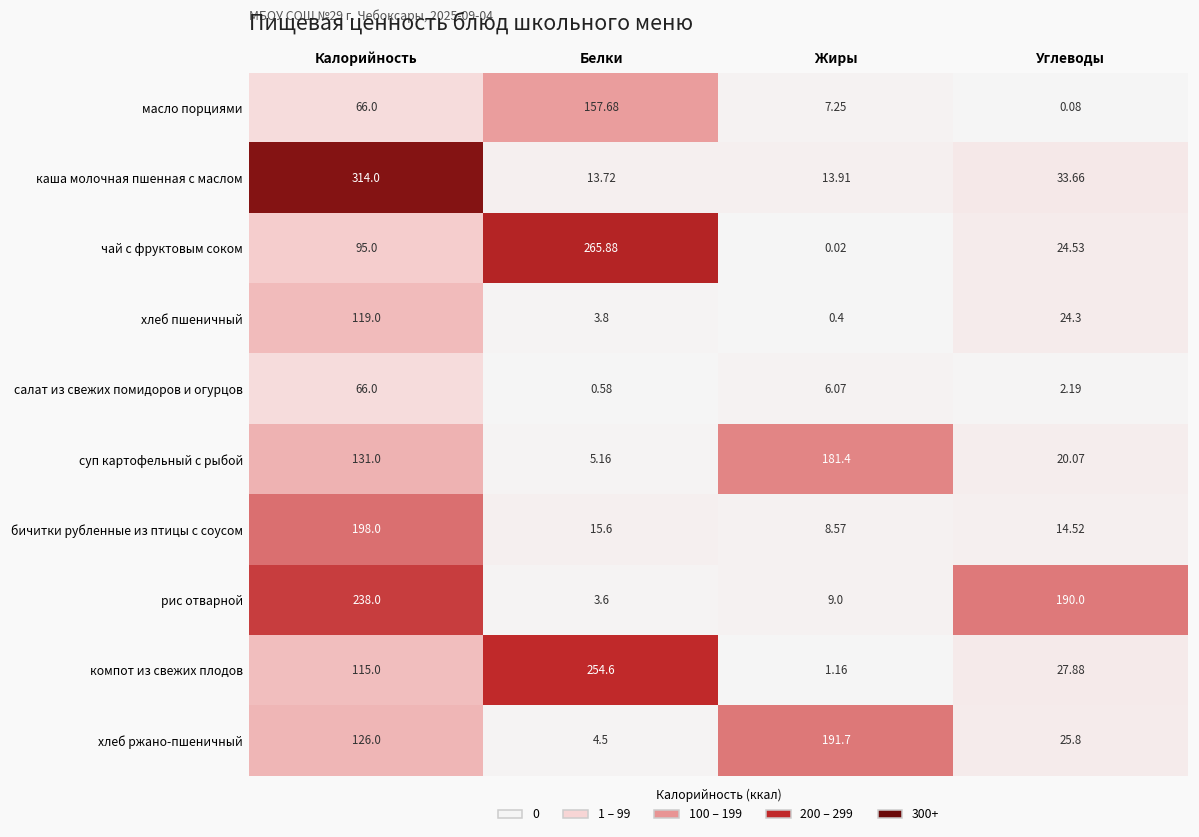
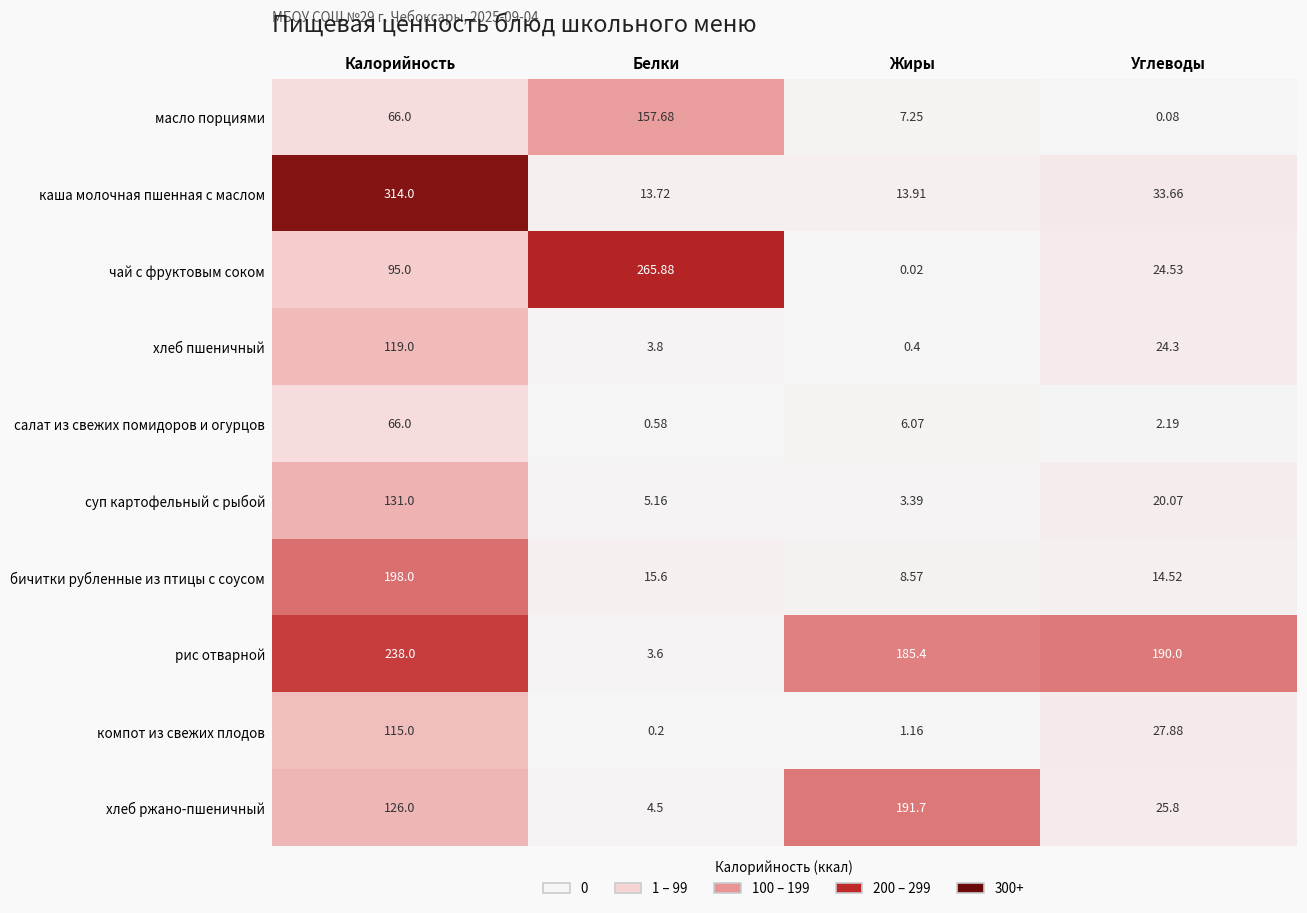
  {
    "масло порциями": {
      "Калорийность": 66.0,
      "Белки": 157.68,
      "Жиры": 7.25,
      "Углеводы": 0.08
    },
    "каша молочная пшенная с маслом": {
      "Калорийность": 314.0,
      "Белки": 13.72,
      "Жиры": 13.91,
      "Углеводы": 33.66
    },
    "чай с фруктовым соком": {
      "Калорийность": 95.0,
      "Белки": 265.88,
      "Жиры": 0.02,
      "Углеводы": 24.53
    },
    "хлеб пшеничный": {
      "Калорийность": 119.0,
      "Белки": 3.8,
      "Жиры": 0.4,
      "Углеводы": 24.3
    },
    "салат из свежих помидоров и огурцов": {
      "Калорийность": 66.0,
      "Белки": 0.58,
      "Жиры": 6.07,
      "Углеводы": 2.19
    },
    "суп картофельный с рыбой": {
      "Калорийность": 131.0,
      "Белки": 5.16,
-     "Жиры": 181.4,
+     "Жиры": 3.39,
      "Углеводы": 20.07
    },
    "бичитки рубленные из птицы с соусом": {
      "Калорийность": 198.0,
      "Белки": 15.6,
      "Жиры": 8.57,
      "Углеводы": 14.52
    },
    "рис отварной": {
      "Калорийность": 238.0,
      "Белки": 3.6,
-     "Жиры": 9.0,
+     "Жиры": 185.4,
      "Углеводы": 190.0
    },
    "компот из свежих плодов": {
      "Калорийность": 115.0,
-     "Белки": 254.6,
+     "Белки": 0.2,
      "Жиры": 1.16,
      "Углеводы": 27.88
    },
    "хлеб ржано-пшеничный": {
      "Калорийность": 126.0,
      "Белки": 4.5,
      "Жиры": 191.7,
      "Углеводы": 25.8
    }
  }
